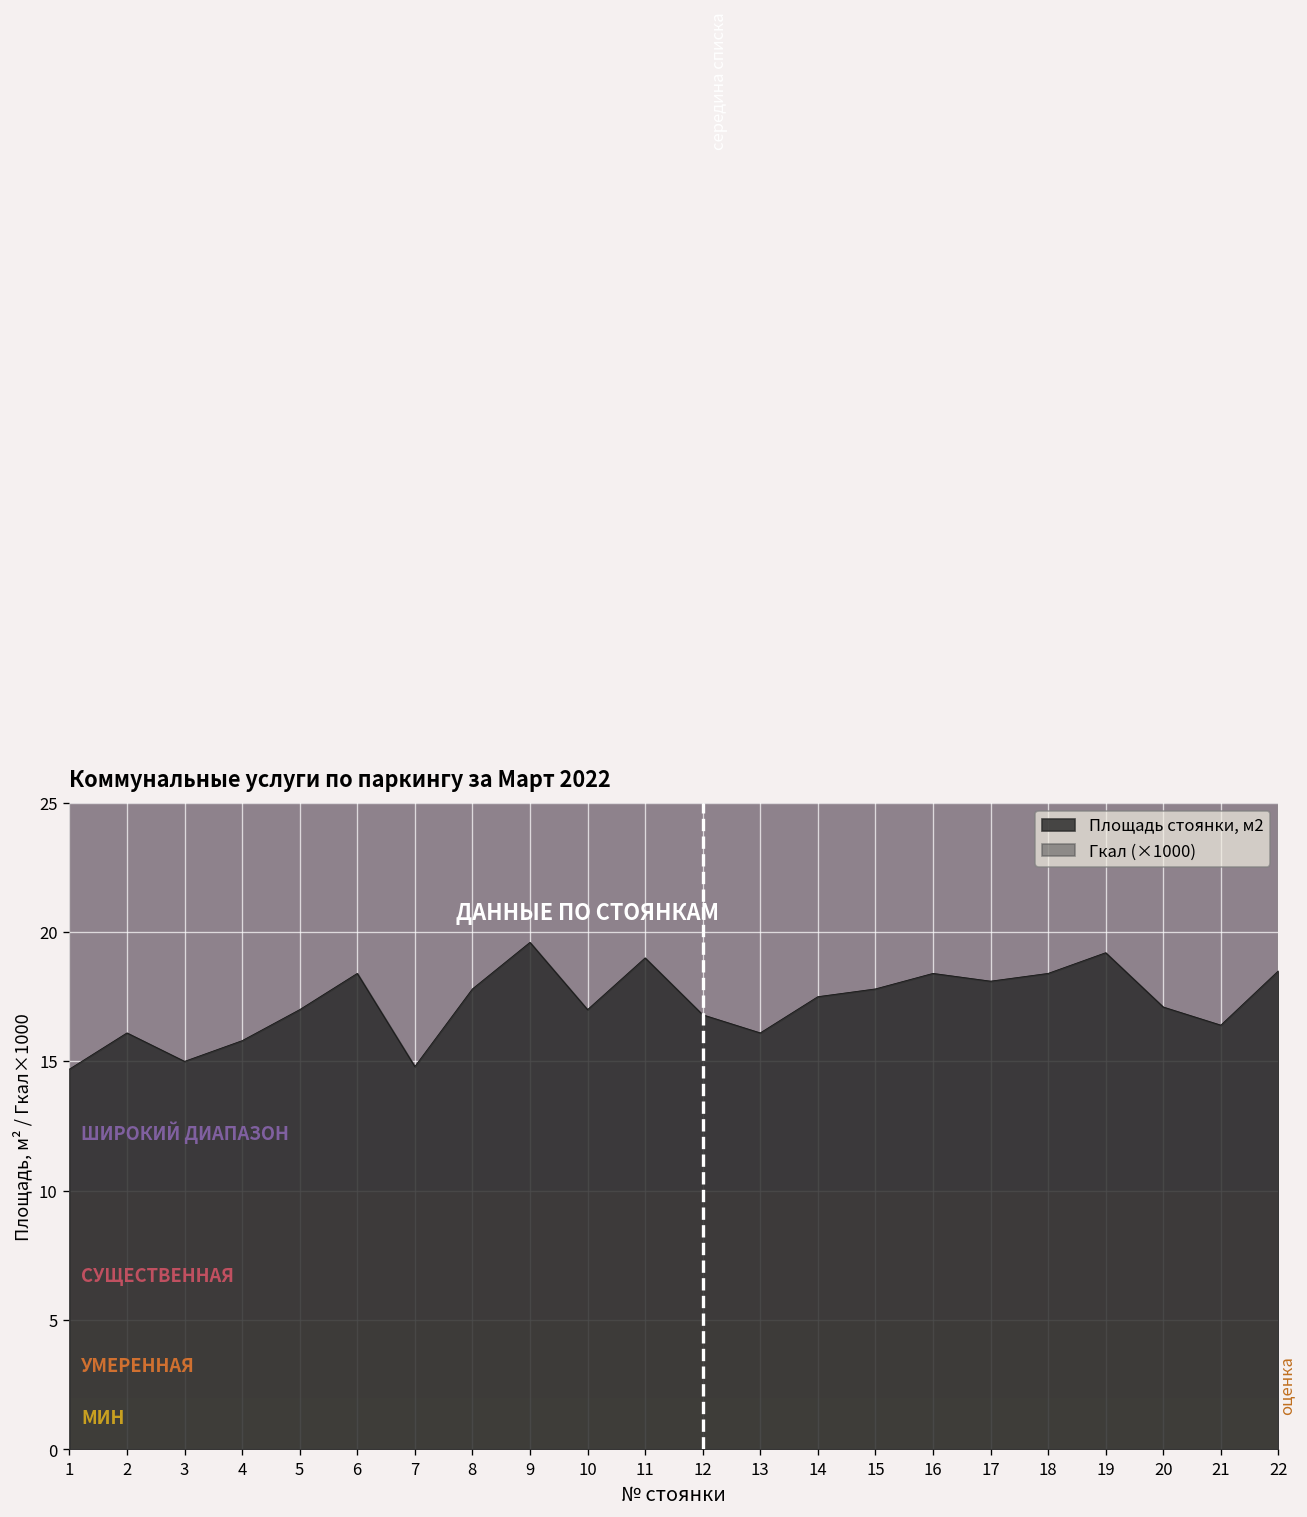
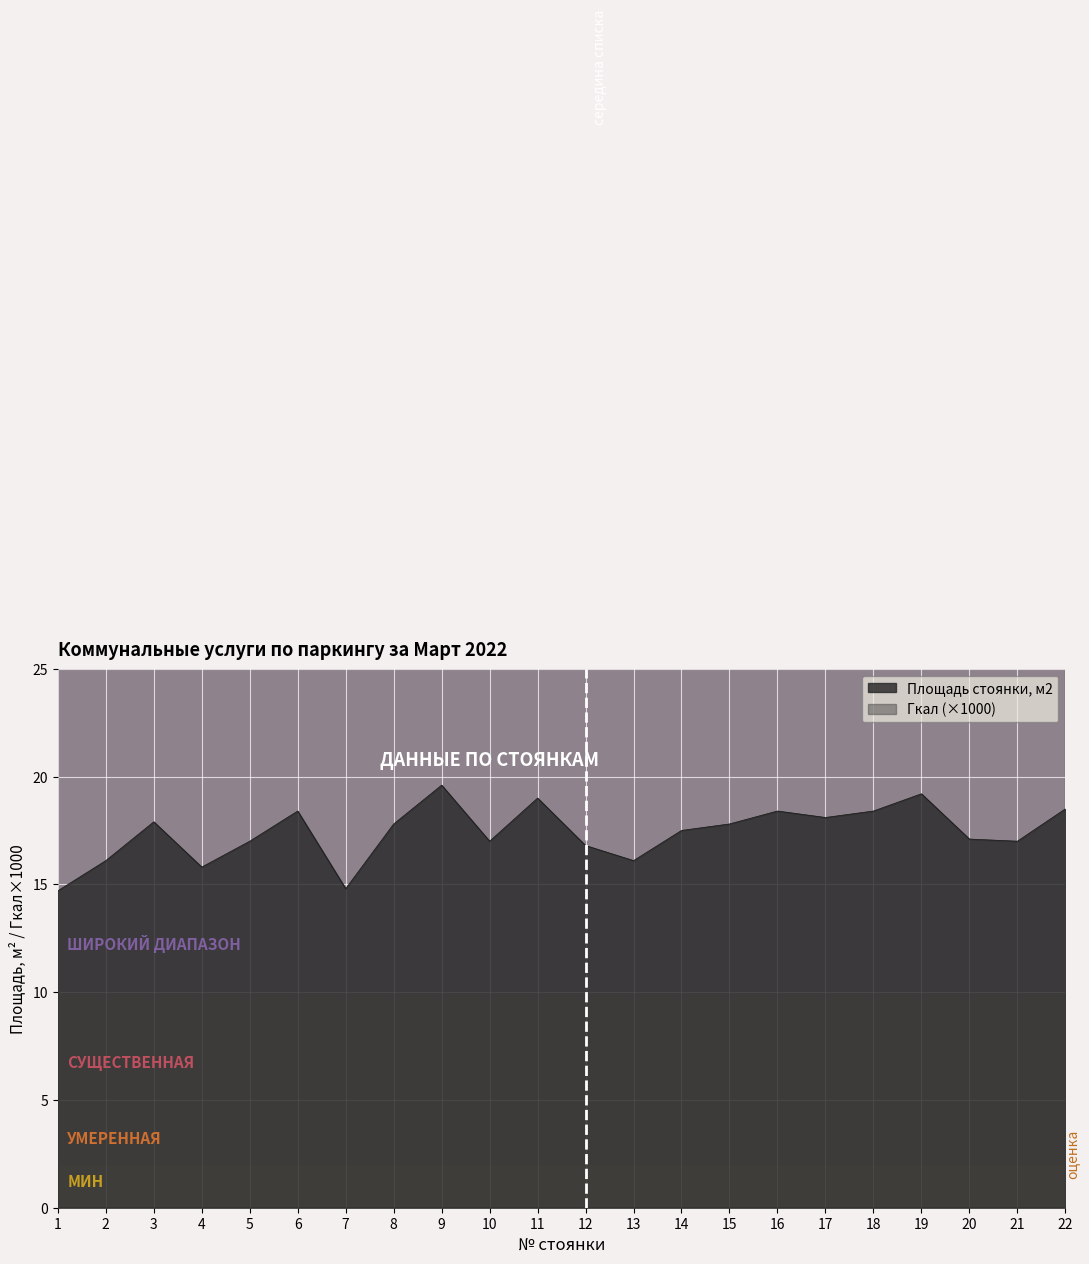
  {
    "Площадь стоянки, м2": {
      "1": 14.7,
      "2": 16.1,
-     "3": 15.0,
+     "3": 17.9,
      "4": 15.8,
      "5": 17.0,
      "6": 18.4,
      "7": 14.8,
      "8": 17.8,
      "9": 19.6,
      "10": 17.0,
      "11": 19.0,
      "12": 16.8,
      "13": 16.1,
      "14": 17.5,
      "15": 17.8,
      "16": 18.4,
      "17": 18.1,
      "18": 18.4,
      "19": 19.2,
      "20": 17.1,
-     "21": 16.4,
+     "21": 17.0,
      "22": 18.5
    }
  }
